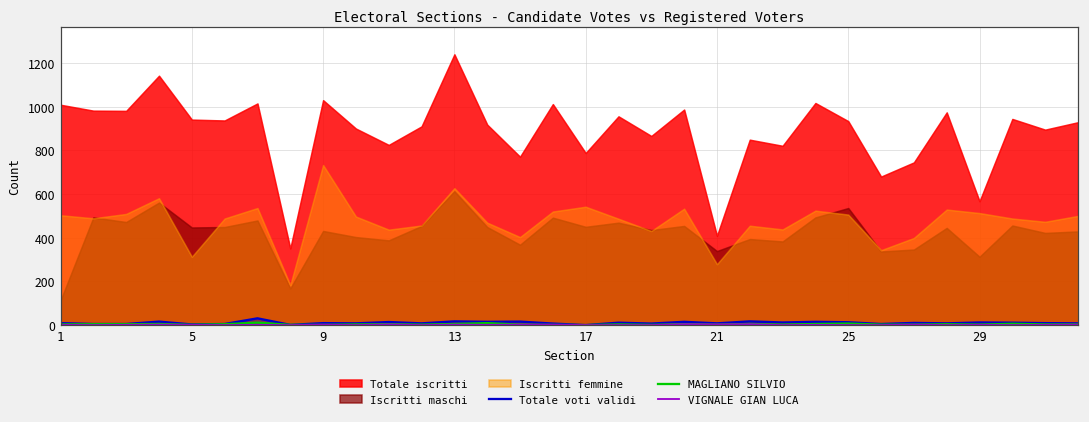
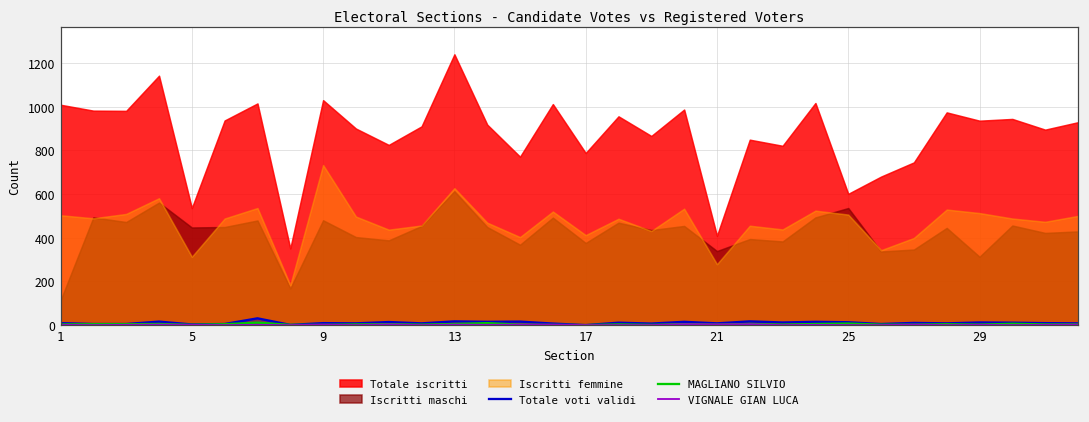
  {
    "Totale iscritti": {
      "1": 1010,
-     "5": 940,
+     "5": 540,
      "9": 1030,
      "13": 1240,
      "17": 790,
      "21": 410,
-     "25": 930,
-     "29": 570
+     "25": 600,
+     "29": 940
    },
    "Iscritti maschi": {
      "1": 110,
      "5": 450,
-     "9": 430,
+     "9": 480,
      "13": 610,
-     "17": 450,
+     "17": 380,
      "21": 340,
      "25": 540,
      "29": 310
    },
    "Iscritti femmine": {
      "1": 500,
      "5": 310,
      "9": 730,
      "13": 630,
-     "17": 540,
+     "17": 410,
      "21": 280,
      "25": 510,
      "29": 510
    }
  }
